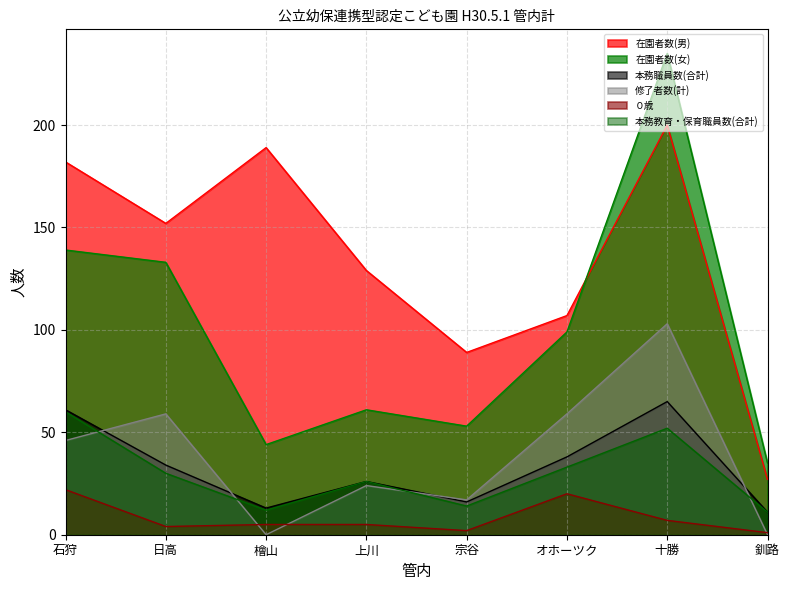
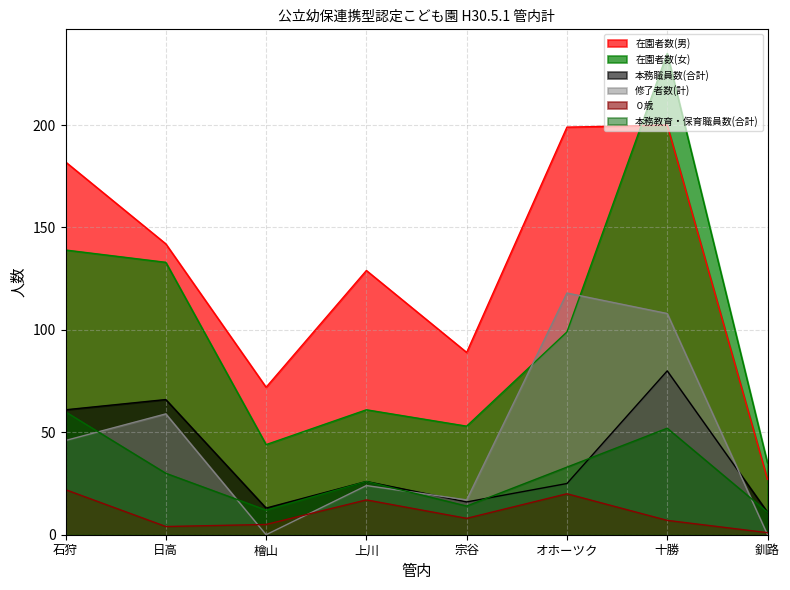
  {
    "在園者数(男)": {
      "石狩": 182,
-     "日高": 152,
-     "檜山": 189,
+     "日高": 142,
+     "檜山": 72,
      "上川": 129,
      "宗谷": 89,
-     "オホーツク": 107,
+     "オホーツク": 199,
      "釧路": 27
    },
    "本務職員数(合計)": {
-     "日高": 34,
-     "オホーツク": 38,
-     "十勝": 65
+     "日高": 66,
+     "オホーツク": 25,
+     "十勝": 80
    },
    "修了者数(計)": {
      "石狩": 46,
      "日高": 59,
      "檜山": 0,
      "上川": 24,
-     "オホーツク": 59,
-     "十勝": 103
+     "オホーツク": 118,
+     "十勝": 108
    },
    "０歳": {
      "石狩": 22,
      "日高": 4,
      "檜山": 5,
-     "上川": 5,
-     "宗谷": 2,
+     "上川": 17,
+     "宗谷": 8,
      "オホーツク": 20,
      "十勝": 7
    }
  }
